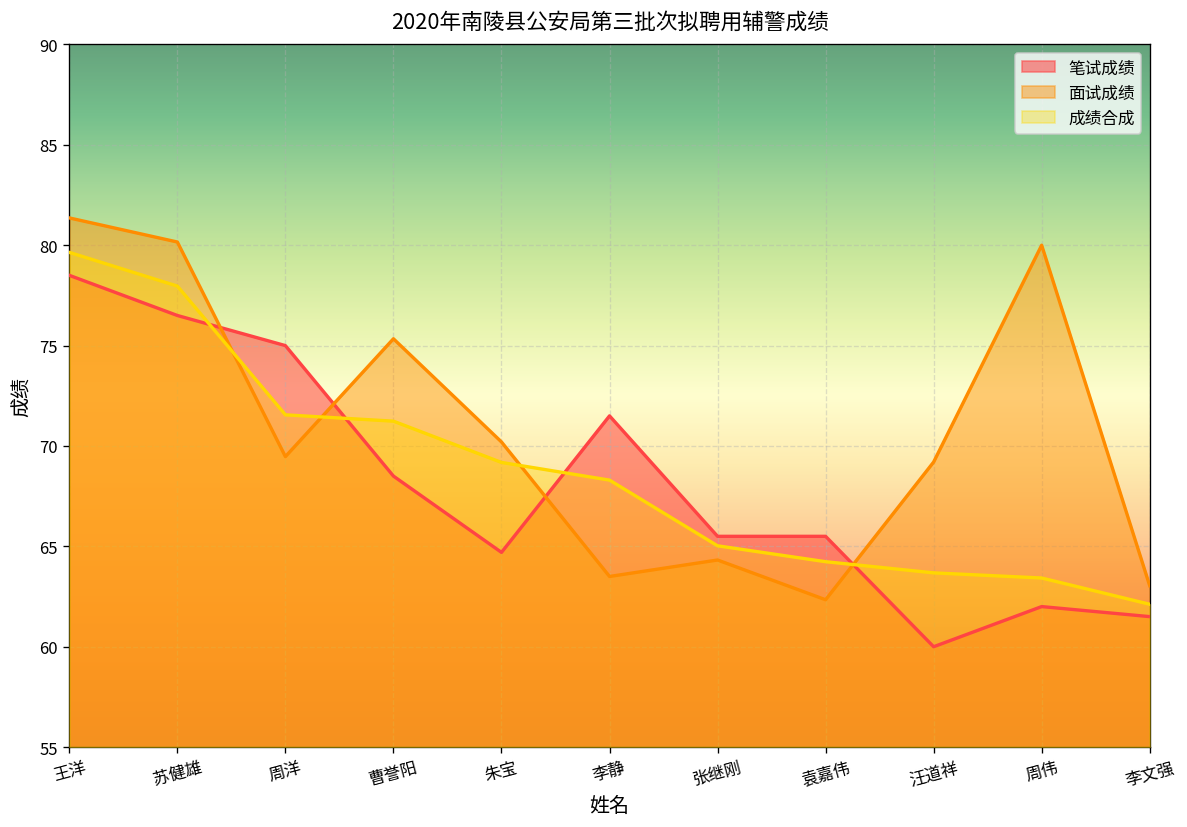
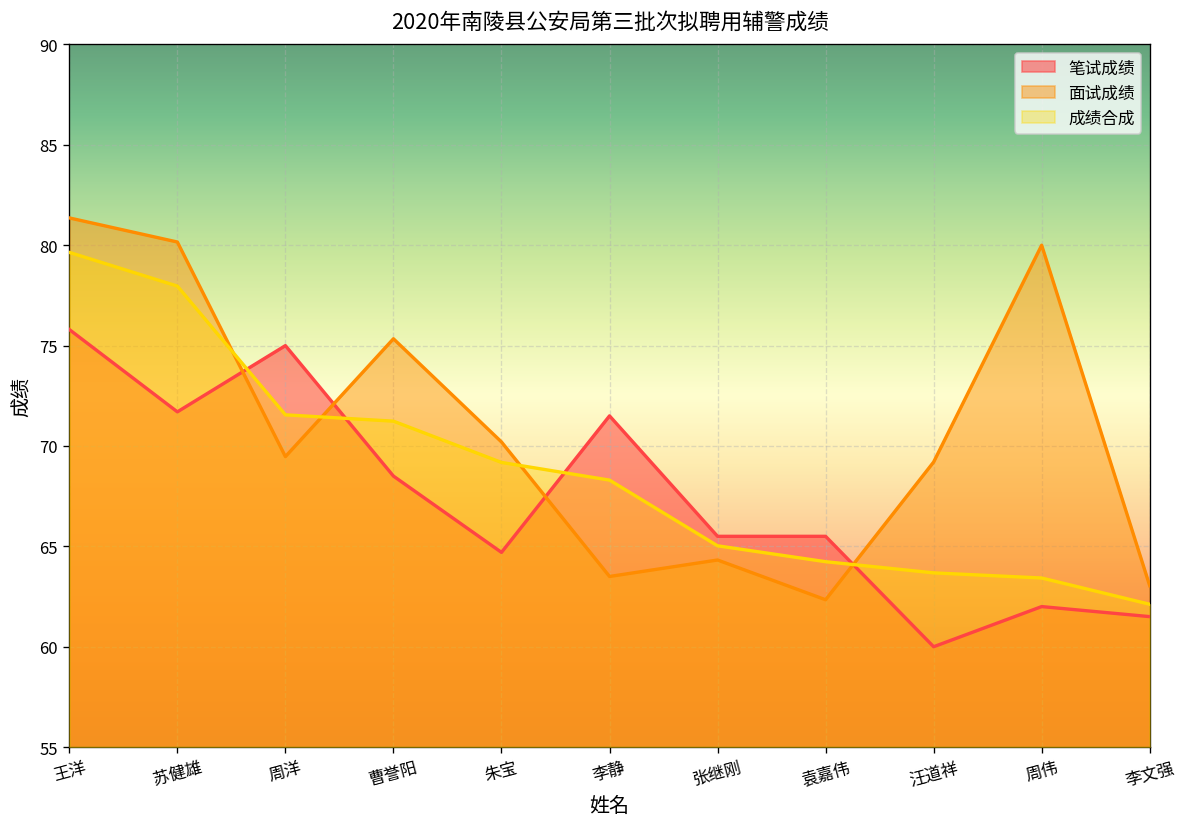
  {
    "笔试成绩": {
-     "王洋": 78.5,
-     "苏健雄": 76.5,
+     "王洋": 75.8,
+     "苏健雄": 71.7,
      "周洋": 75.0,
      "曹誉阳": 68.5,
      "朱宝": 64.7,
      "李静": 71.5,
      "张继刚": 65.5,
      "袁嘉伟": 65.5,
      "汪道祥": 60.0,
      "周伟": 62.0,
      "李文强": 61.5
    },
    "面试成绩": {
      "王洋": 81.4,
      "苏健雄": 80.2,
      "周洋": 69.5,
      "曹誉阳": 75.3,
      "朱宝": 70.2,
      "李静": 63.5,
      "张继刚": 64.3,
      "袁嘉伟": 62.3,
      "汪道祥": 69.2,
      "周伟": 80.0,
      "李文强": 63.0
    },
    "成绩合成": {
      "王洋": 79.6,
      "苏健雄": 78.0,
      "周洋": 71.6,
      "曹誉阳": 71.2,
      "朱宝": 69.2,
      "李静": 68.3,
      "张继刚": 65.0,
      "袁嘉伟": 64.2,
      "汪道祥": 63.7,
      "周伟": 63.4,
      "李文强": 62.1
    }
  }
